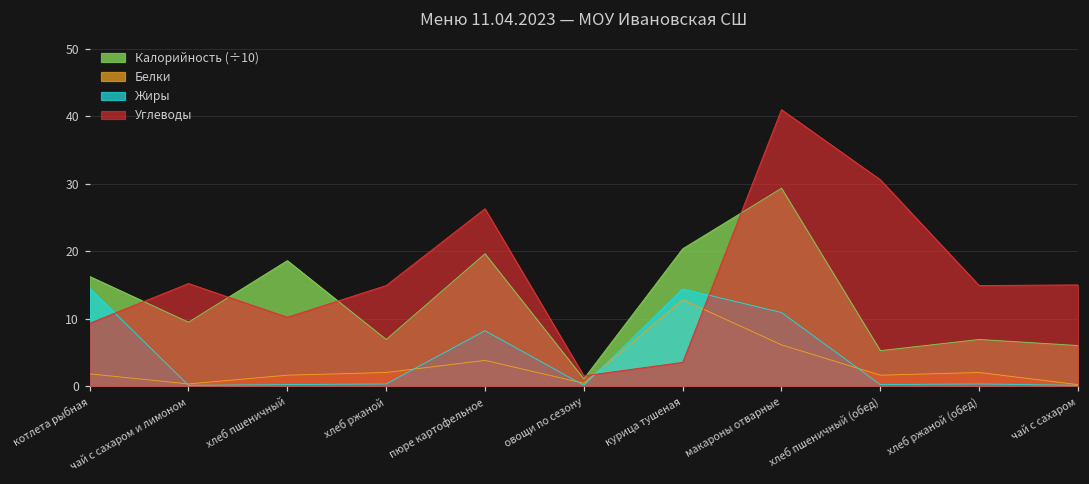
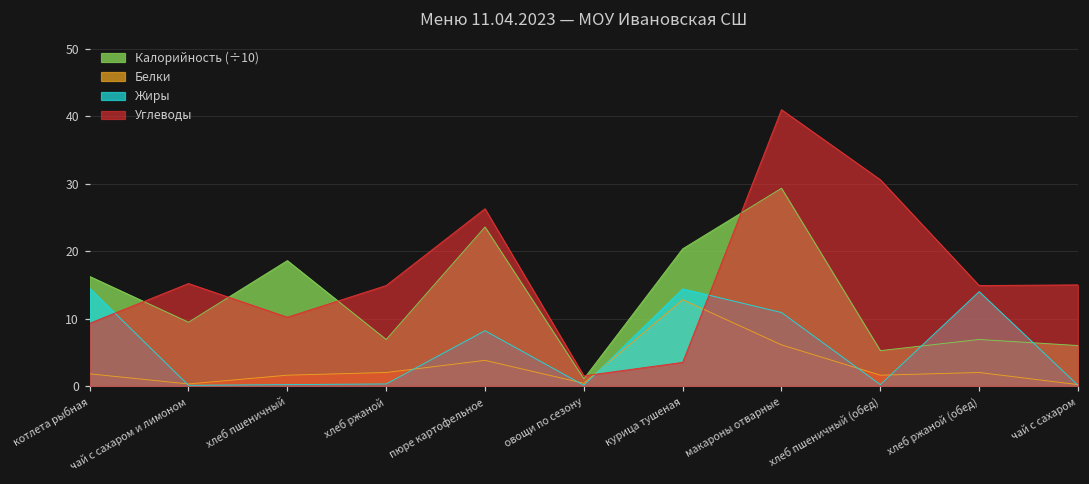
  {
    "Калорийность (÷10)": {
      "котлета рыбная": 16,
      "чай с сахаром и лимоном": 9,
      "хлеб пшеничный": 19,
      "хлеб ржаной": 7,
-     "пюре картофельное": 20,
+     "пюре картофельное": 24,
      "овощи по сезону": 1,
      "курица тушеная": 20,
      "макароны отварные": 29,
      "хлеб пшеничный (обед)": 5,
      "хлеб ржаной (обед)": 7,
      "чай с сахаром": 6
    },
    "Белки": {
      "котлета рыбная": 2,
      "хлеб пшеничный": 2,
      "хлеб ржаной": 2,
      "пюре картофельное": 4,
      "курица тушеная": 13,
      "макароны отварные": 6,
      "хлеб пшеничный (обед)": 2,
      "хлеб ржаной (обед)": 2
    },
    "Жиры": {
      "котлета рыбная": 15,
      "хлеб пшеничный": 0,
      "хлеб ржаной": 0,
      "пюре картофельное": 8,
      "курица тушеная": 14,
      "макароны отварные": 11,
      "хлеб пшеничный (обед)": 0,
-     "хлеб ржаной (обед)": 0
+     "хлеб ржаной (обед)": 14
    },
    "Углеводы": {
      "котлета рыбная": 9,
      "чай с сахаром и лимоном": 15,
      "хлеб пшеничный": 10,
      "хлеб ржаной": 15,
      "пюре картофельное": 26,
      "овощи по сезону": 2,
      "курица тушеная": 4,
      "макароны отварные": 41,
      "хлеб пшеничный (обед)": 31,
      "хлеб ржаной (обед)": 15,
      "чай с сахаром": 15
    }
  }
